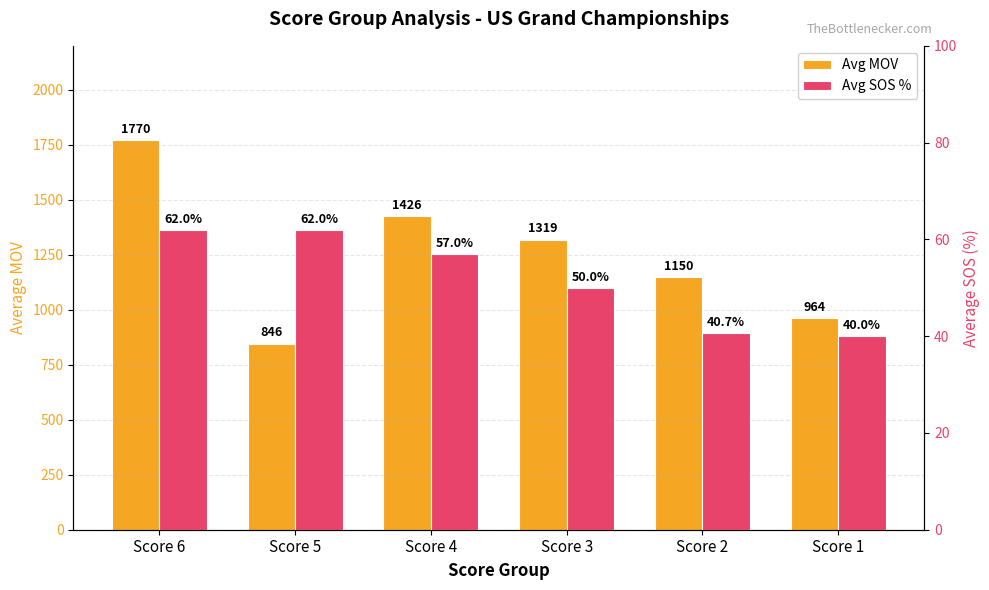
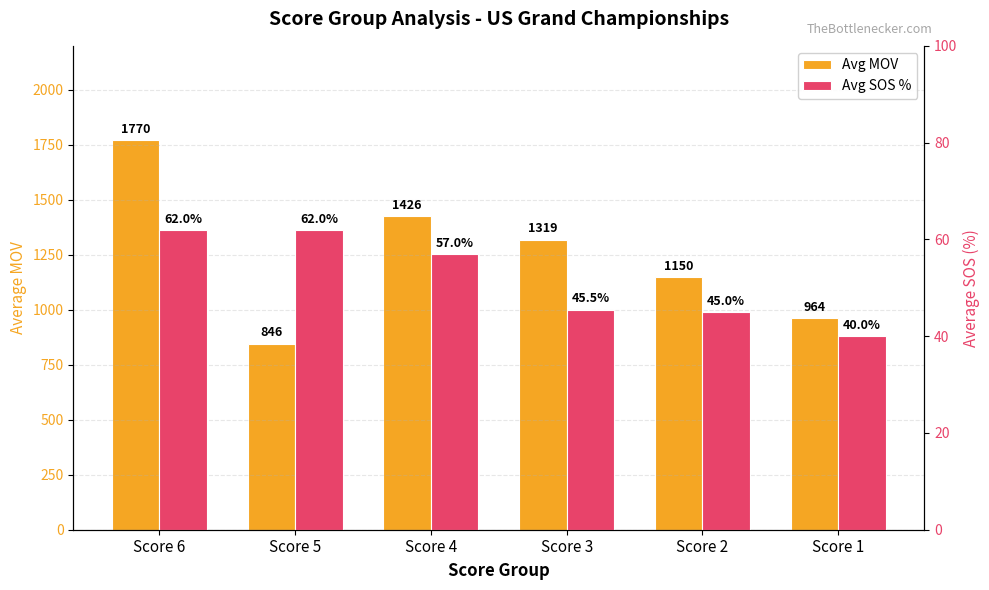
  {
    "Avg MOV": {
      "Score 6": "1770",
      "Score 5": "846",
      "Score 4": "1426",
      "Score 3": "1319",
      "Score 2": "1150",
      "Score 1": "964"
    },
    "Avg SOS %": {
      "Score 6": "62.0%",
      "Score 5": "62.0%",
      "Score 4": "57.0%",
-     "Score 3": "50.0%",
-     "Score 2": "40.7%",
+     "Score 3": "45.5%",
+     "Score 2": "45.0%",
      "Score 1": "40.0%"
    }
  }
